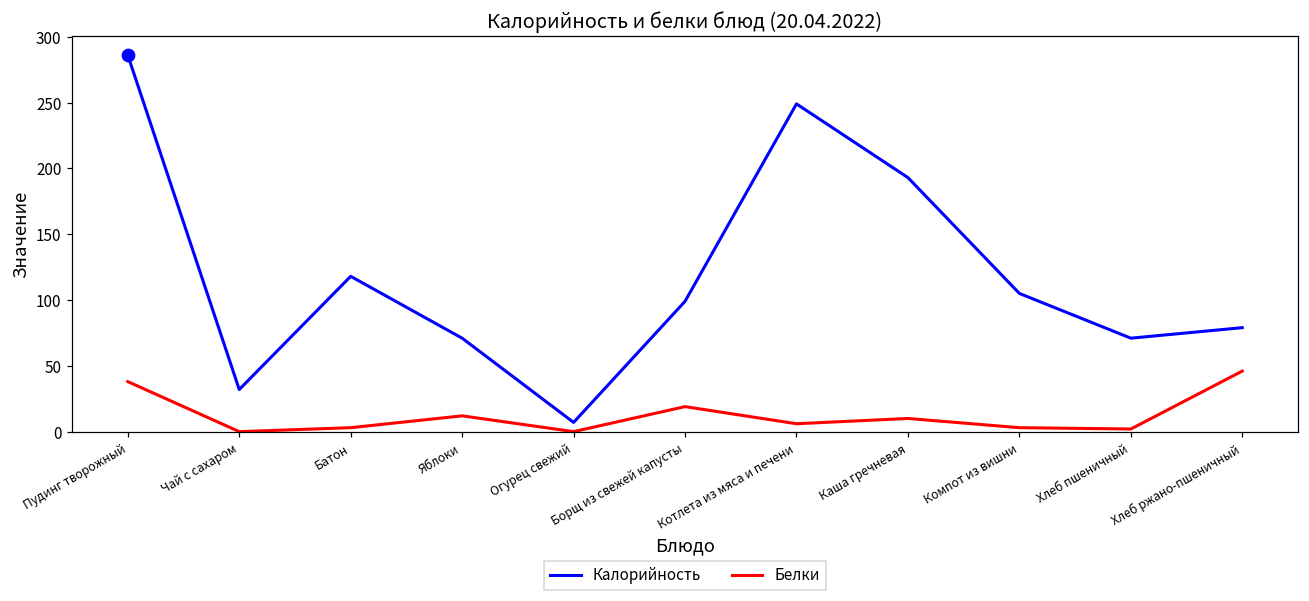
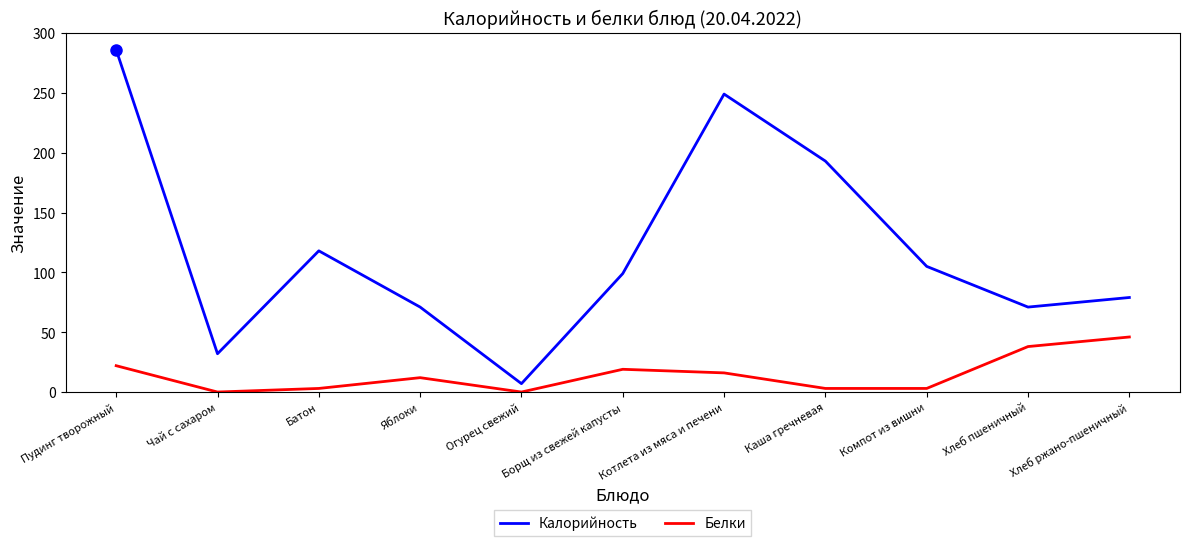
  {
    "Белки": {
-     "Пудинг творожный": 38,
+     "Пудинг творожный": 22,
      "Чай с сахаром": 0,
      "Батон": 3,
      "Яблоки": 12,
      "Огурец свежий": 0,
      "Борщ из свежей капусты": 19,
-     "Котлета из мяса и печени": 6,
-     "Каша гречневая": 10,
+     "Котлета из мяса и печени": 16,
+     "Каша гречневая": 3,
      "Компот из вишни": 3,
-     "Хлеб пшеничный": 2,
+     "Хлеб пшеничный": 38,
      "Хлеб ржано-пшеничный": 46
    }
  }
